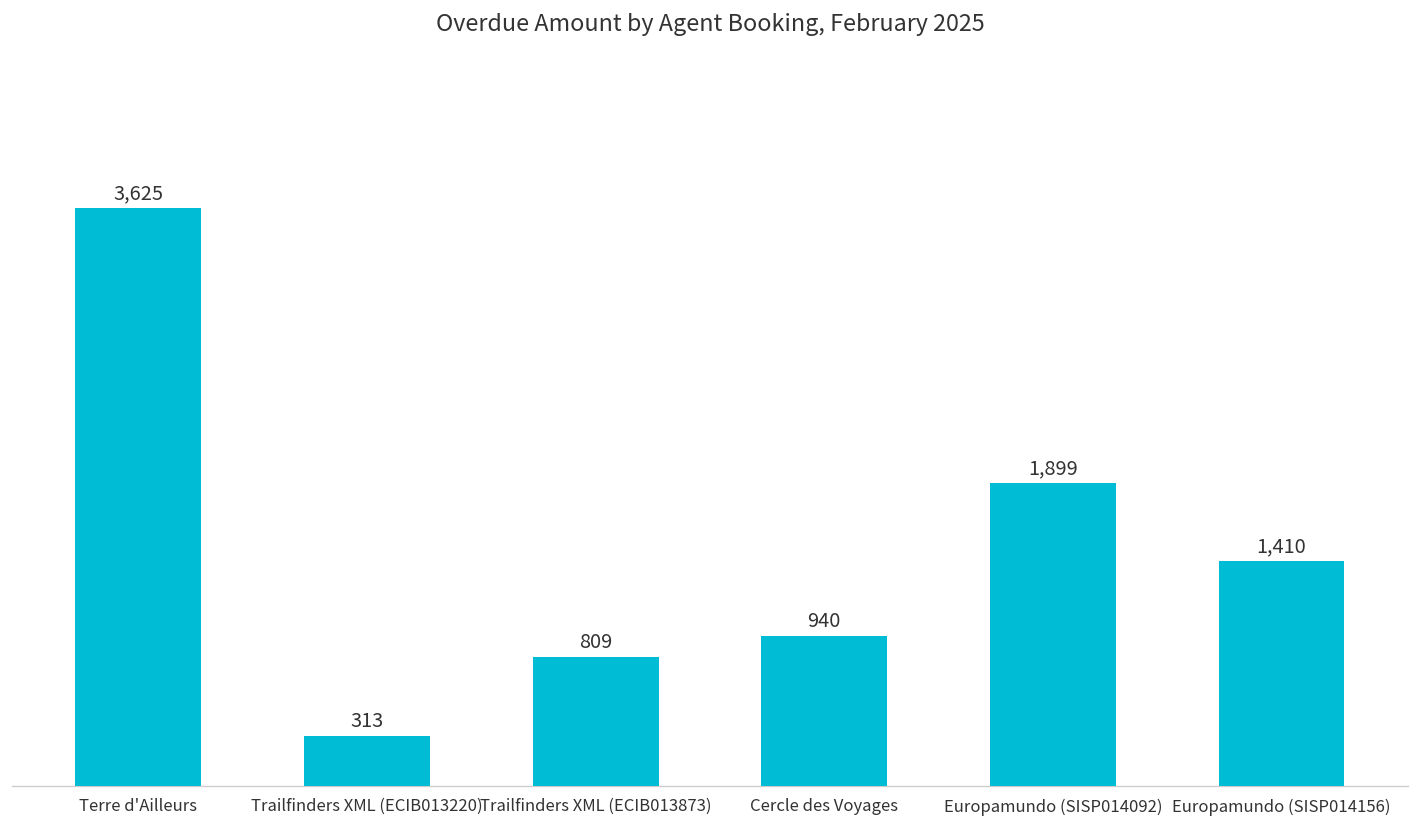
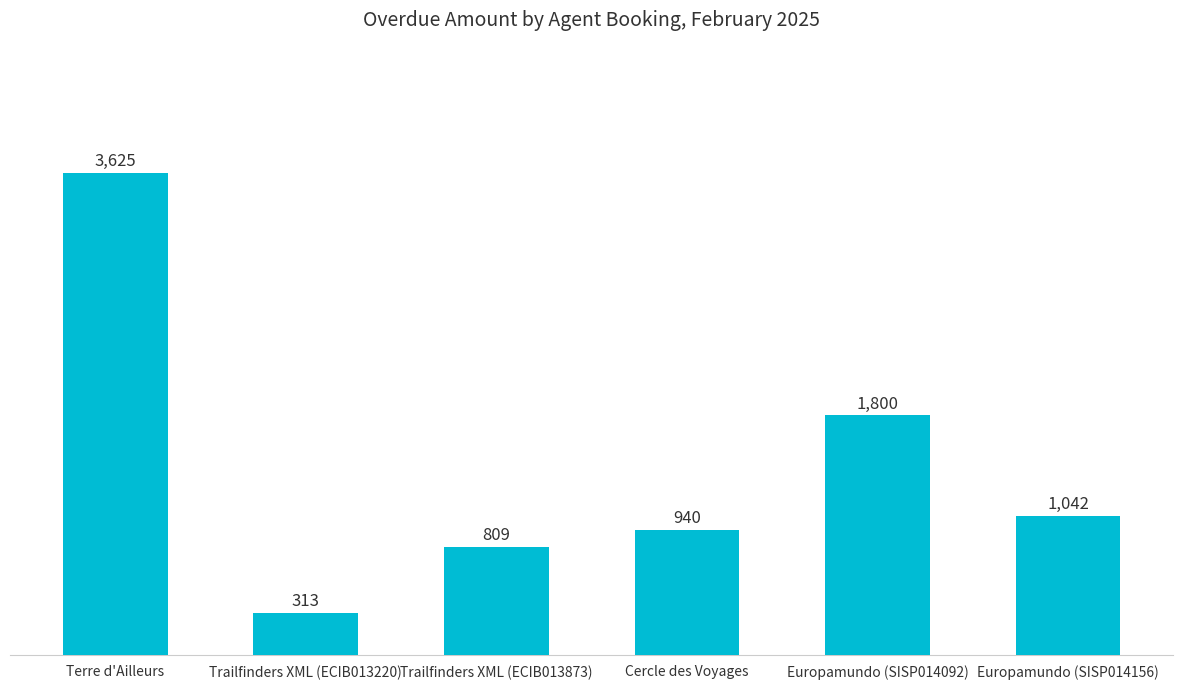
  {
    "Terre d'Ailleurs": "3,625",
    "Trailfinders XML (ECIB013220)": "313",
    "Trailfinders XML (ECIB013873)": "809",
    "Cercle des Voyages": "940",
-   "Europamundo (SISP014092)": "1,899",
-   "Europamundo (SISP014156)": "1,410"
+   "Europamundo (SISP014092)": "1,800",
+   "Europamundo (SISP014156)": "1,042"
  }
